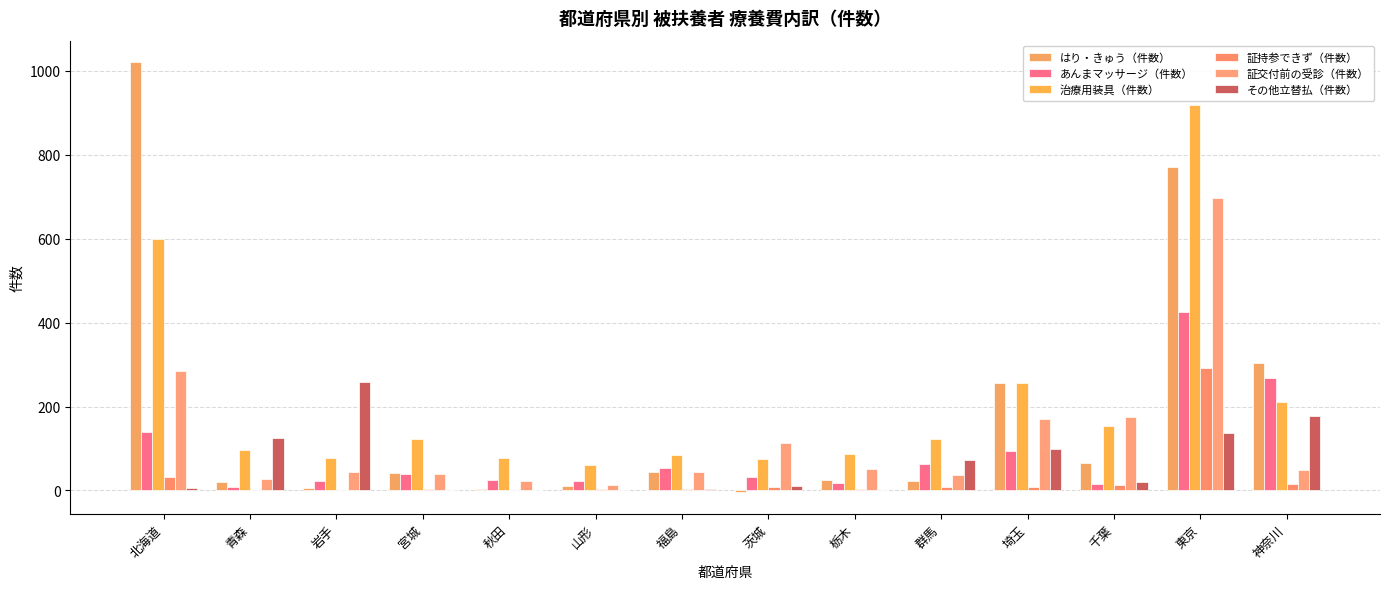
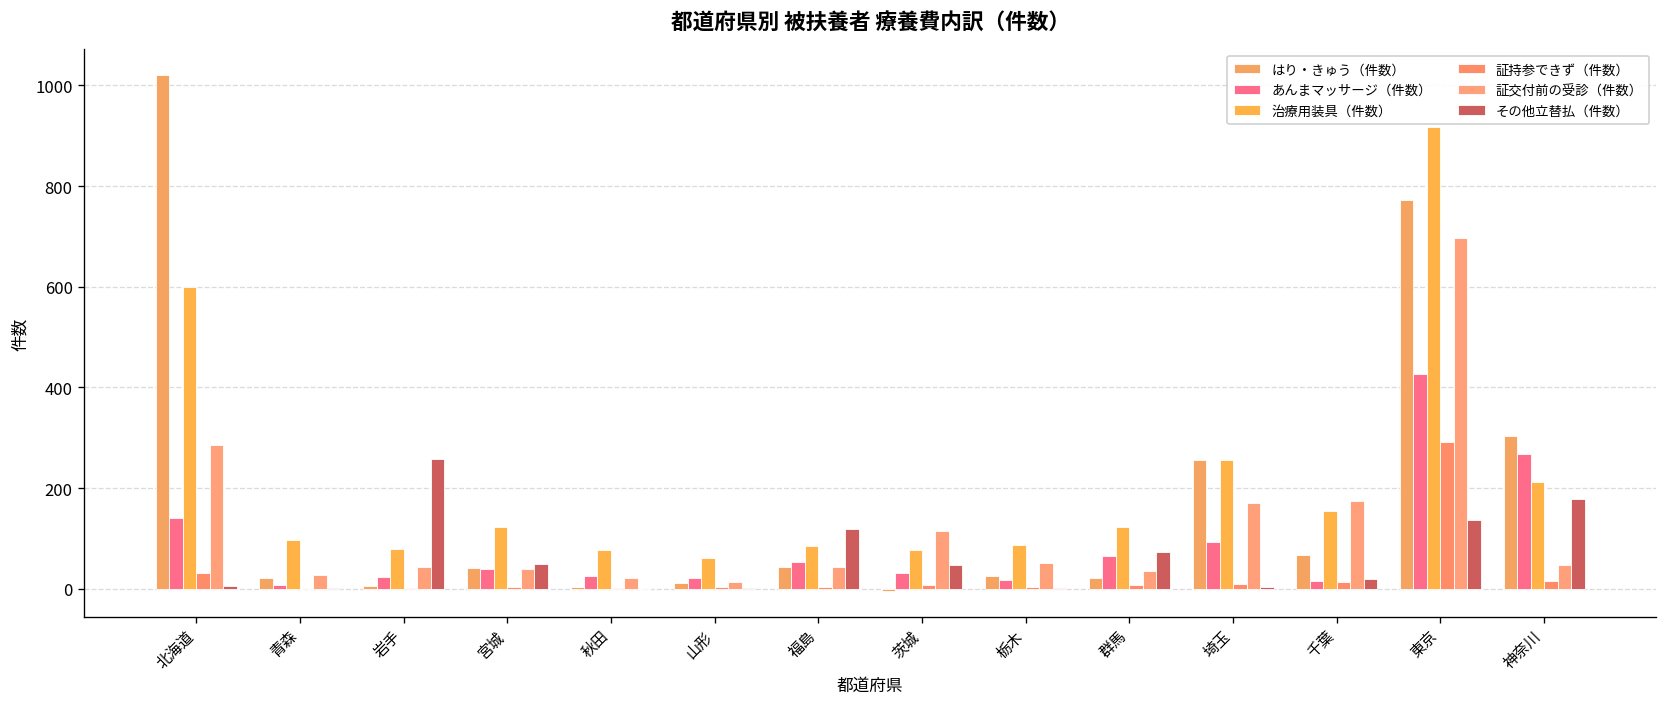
  {
    "その他立替払（件数）": {
-     "青森": 120,
+     "青森": 0,
      "岩手": 260,
-     "宮城": 0,
+     "宮城": 50,
      "秋田": 0,
-     "福島": 0,
-     "茨城": 10,
+     "福島": 120,
+     "茨城": 50,
      "群馬": 70,
-     "埼玉": 100,
+     "埼玉": 0,
      "千葉": 20,
      "東京": 140,
      "神奈川": 180
    }
  }
